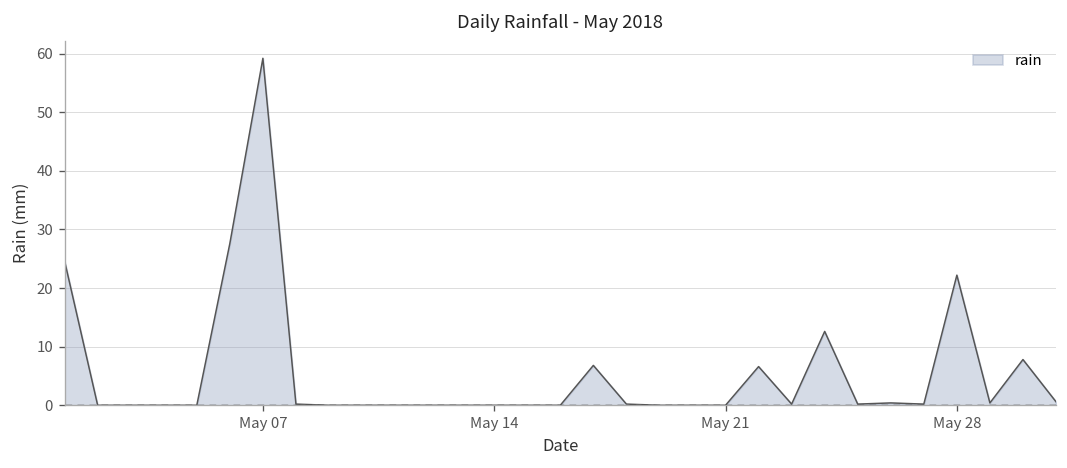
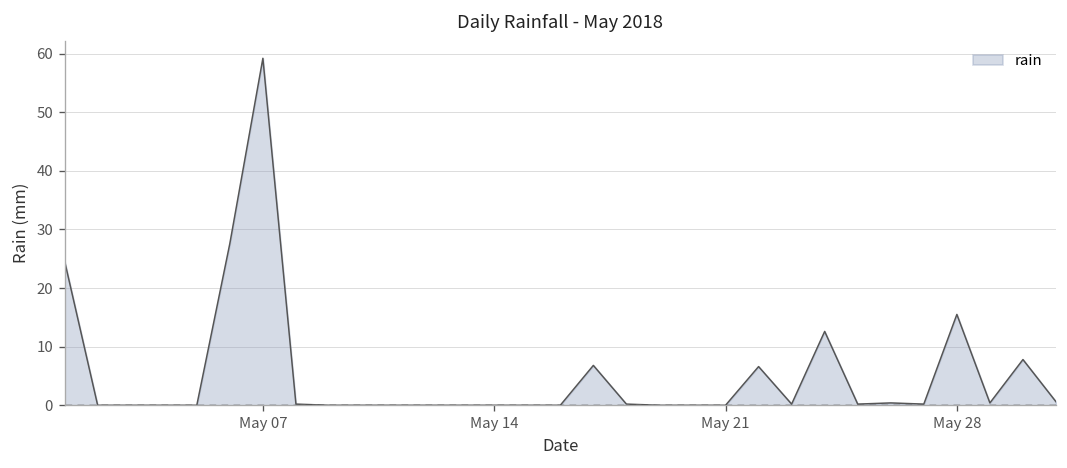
  {
    "May 07": 59,
    "May 14": 0,
    "May 21": 0,
-   "May 28": 22
+   "May 28": 16
  }
